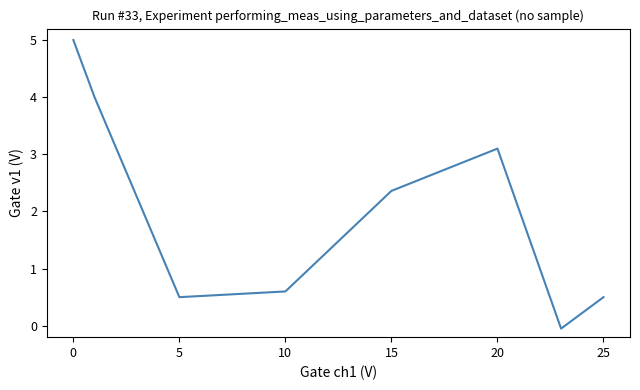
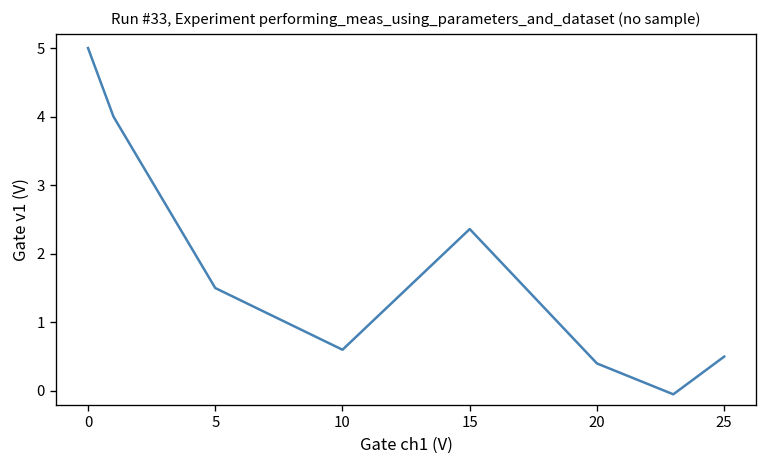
  {
    "0": 5.0,
-   "5": 0.5,
+   "5": 1.5,
    "10": 0.6,
    "15": 2.4,
-   "20": 3.1,
+   "20": 0.4,
    "25": 0.5
  }
